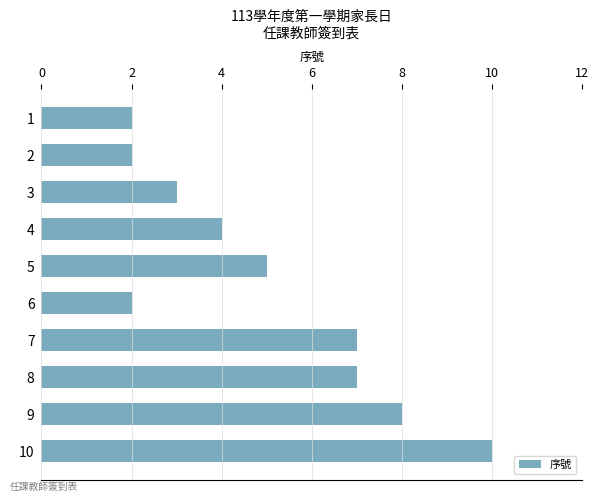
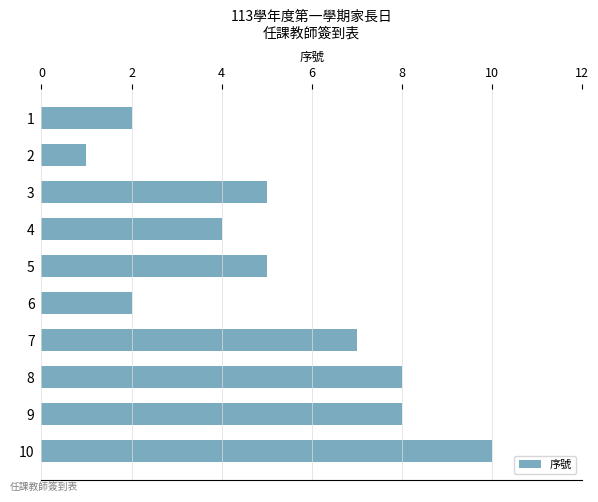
  {
    "1": 2,
-   "2": 2,
-   "3": 3,
+   "2": 1,
+   "3": 5,
    "4": 4,
    "5": 5,
    "6": 2,
    "7": 7,
-   "8": 7,
+   "8": 8,
    "9": 8,
    "10": 10
  }
